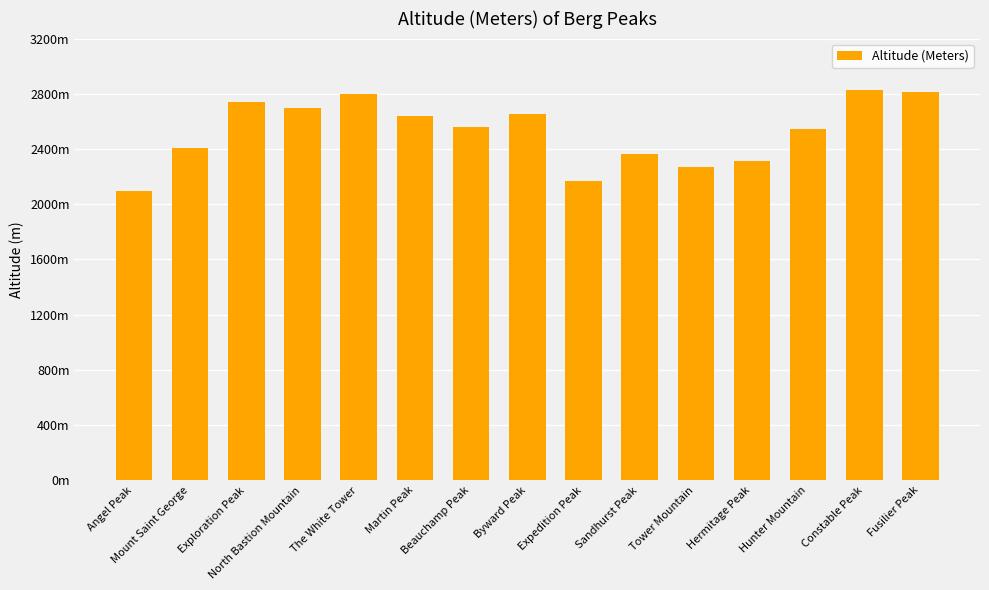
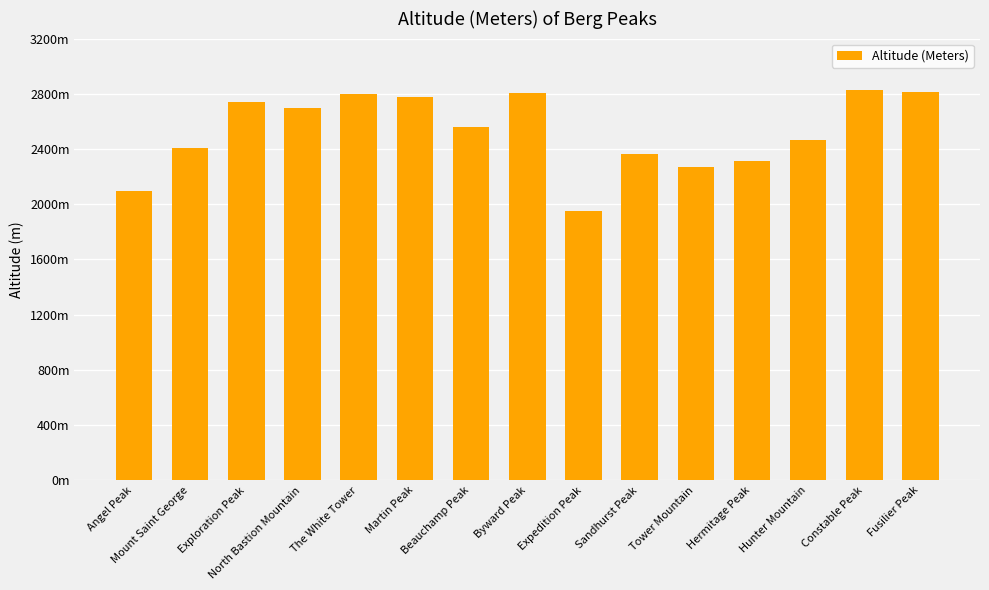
  {
    "Angel Peak": "2090m",
    "Mount Saint George": "2410m",
    "Exploration Peak": "2740m",
    "North Bastion Mountain": "2700m",
    "The White Tower": "2800m",
-   "Martin Peak": "2640m",
+   "Martin Peak": "2780m",
    "Beauchamp Peak": "2560m",
-   "Byward Peak": "2660m",
-   "Expedition Peak": "2170m",
+   "Byward Peak": "2810m",
+   "Expedition Peak": "1950m",
    "Sandhurst Peak": "2370m",
    "Tower Mountain": "2270m",
    "Hermitage Peak": "2310m",
-   "Hunter Mountain": "2550m",
+   "Hunter Mountain": "2470m",
    "Constable Peak": "2820m",
    "Fusilier Peak": "2810m"
  }
